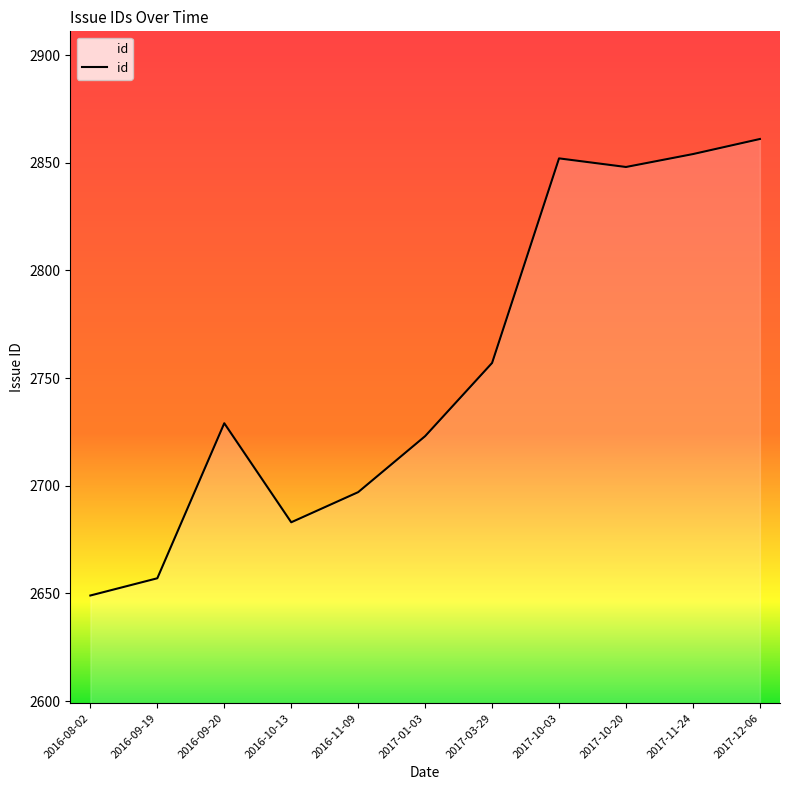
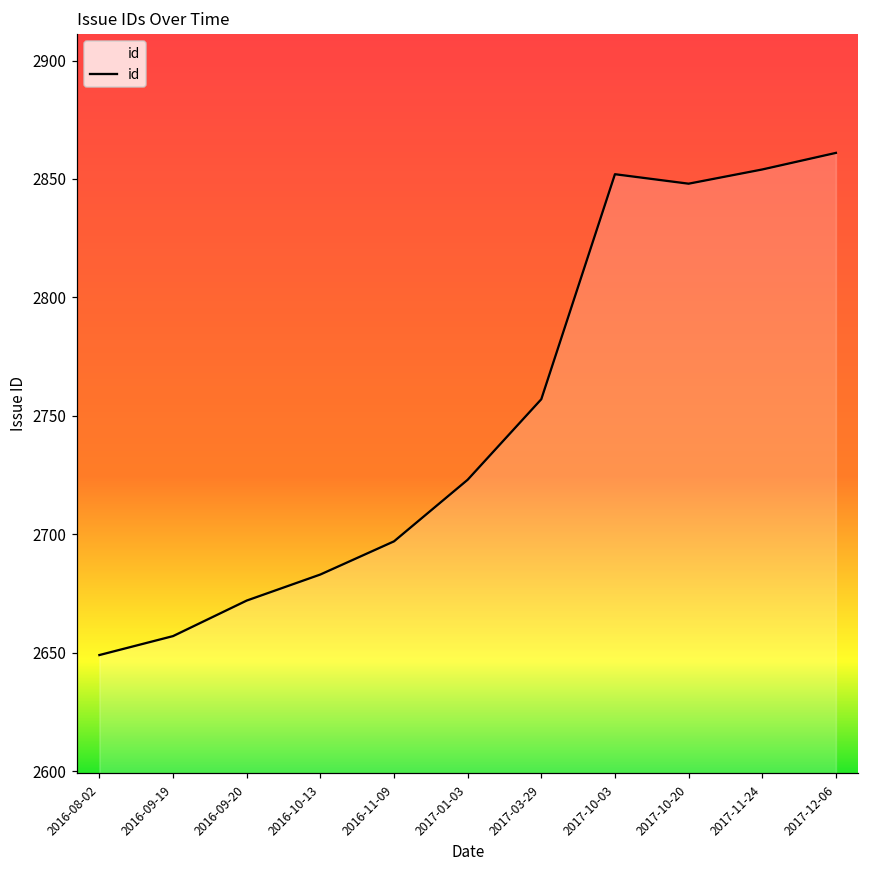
  {
    "2016-08-02": 2649,
    "2016-09-19": 2657,
-   "2016-09-20": 2729,
+   "2016-09-20": 2672,
    "2016-10-13": 2683,
    "2016-11-09": 2697,
    "2017-01-03": 2723,
    "2017-03-29": 2757,
    "2017-10-03": 2852,
    "2017-10-20": 2848,
    "2017-11-24": 2854,
    "2017-12-06": 2861
  }
